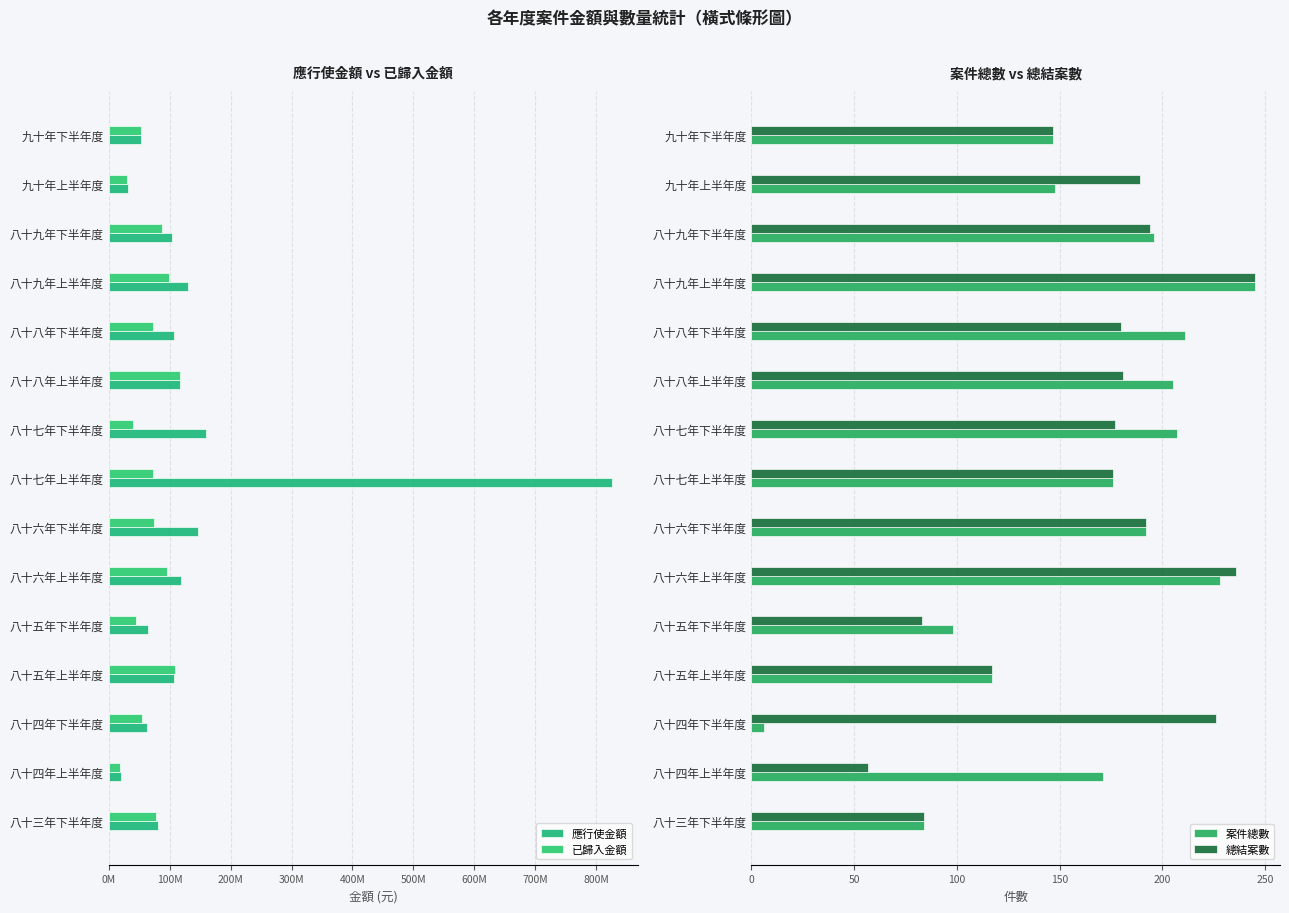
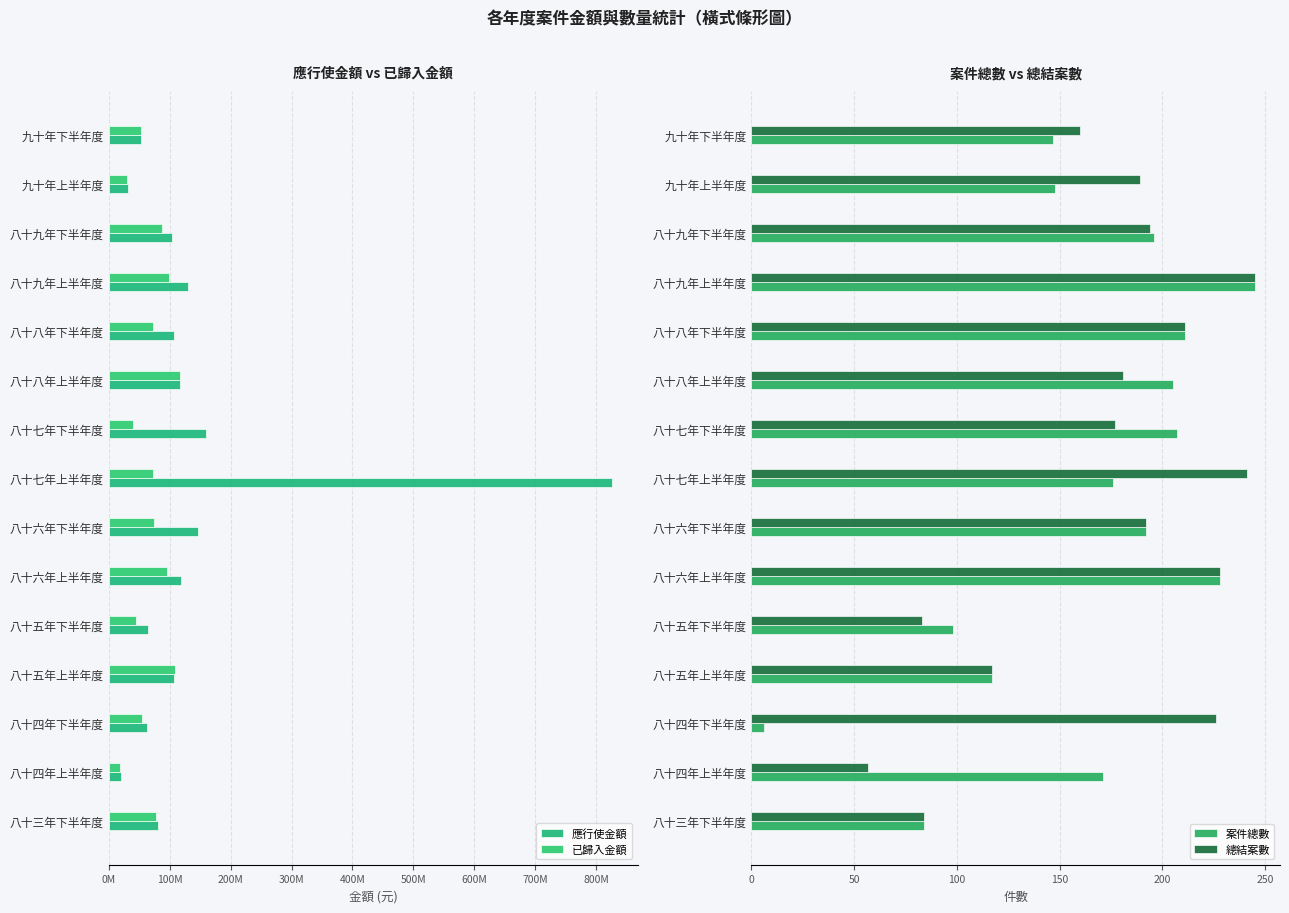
  {
    "案件總數 vs 總結案數": {
      "案件總數": {
        "九十年下半年度": 147,
        "九十年上半年度": 148,
        "八十九年下半年度": 196,
        "八十九年上半年度": 245,
        "八十八年下半年度": 211,
        "八十八年上半年度": 205,
        "八十七年下半年度": 207,
        "八十七年上半年度": 176,
        "八十六年下半年度": 192,
        "八十六年上半年度": 228,
        "八十五年下半年度": 98,
        "八十五年上半年度": 117,
        "八十四年下半年度": 6,
        "八十四年上半年度": 171,
        "八十三年下半年度": 84
      },
      "總結案數": {
-       "九十年下半年度": 147,
+       "九十年下半年度": 160,
        "九十年上半年度": 189,
        "八十九年下半年度": 194,
        "八十九年上半年度": 245,
-       "八十八年下半年度": 180,
+       "八十八年下半年度": 211,
        "八十八年上半年度": 181,
        "八十七年下半年度": 177,
-       "八十七年上半年度": 176,
+       "八十七年上半年度": 241,
        "八十六年下半年度": 192,
-       "八十六年上半年度": 236,
+       "八十六年上半年度": 228,
        "八十五年下半年度": 83,
        "八十五年上半年度": 117,
        "八十四年下半年度": 226,
        "八十四年上半年度": 57,
        "八十三年下半年度": 84
      }
    }
  }
